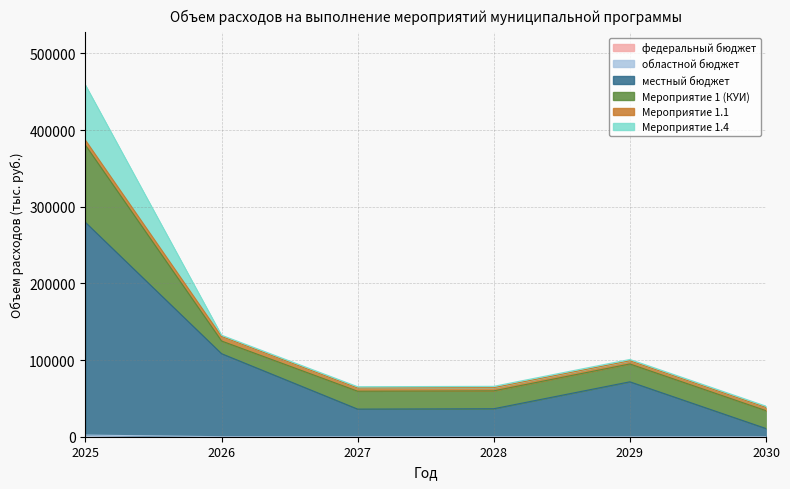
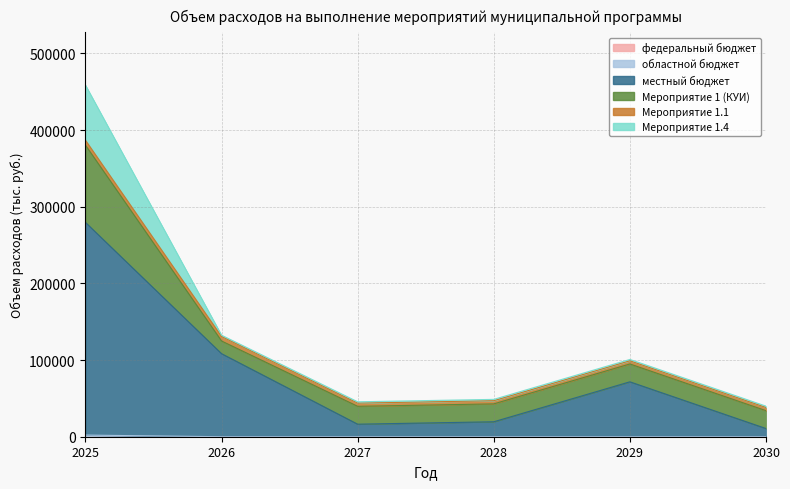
  {
    "местный бюджет": {
      "2025": 280000,
      "2026": 110000,
-     "2027": 40000,
-     "2028": 40000,
+     "2027": 20000,
+     "2028": 20000,
      "2029": 70000,
      "2030": 10000
    },
    "Мероприятие 1 (КУИ)": {
      "2025": 100000,
      "2026": 20000,
      "2027": 20000,
      "2028": 20000,
      "2029": 20000,
      "2030": 20000
    },
    "Мероприятие 1.1": {
      "2025": 10000
    }
  }
